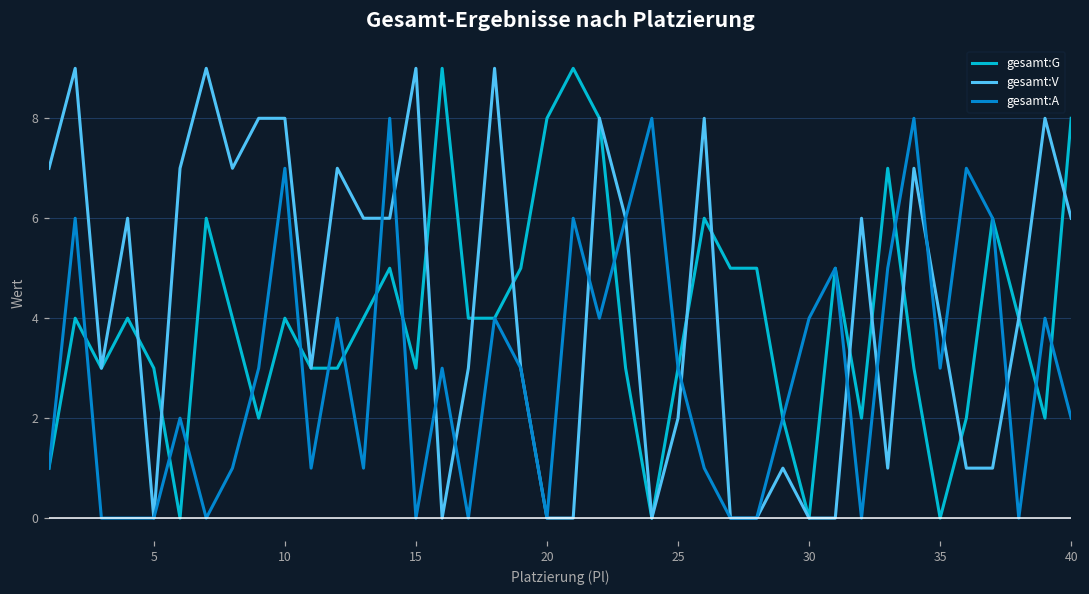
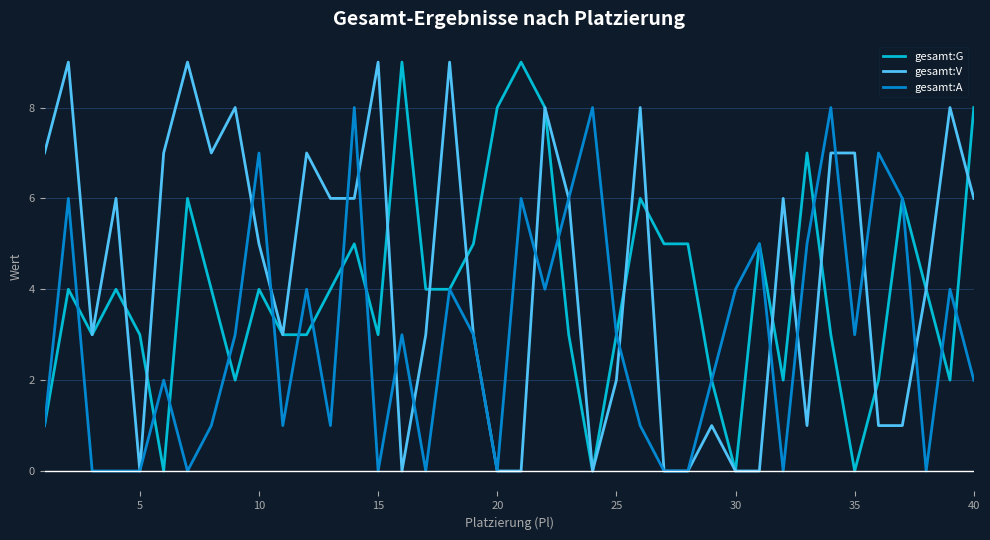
  {
    "gesamt:V": {
-     "10": 8,
+     "10": 5,
      "15": 9,
      "25": 2,
-     "35": 4,
+     "35": 7,
      "40": 6
    }
  }
